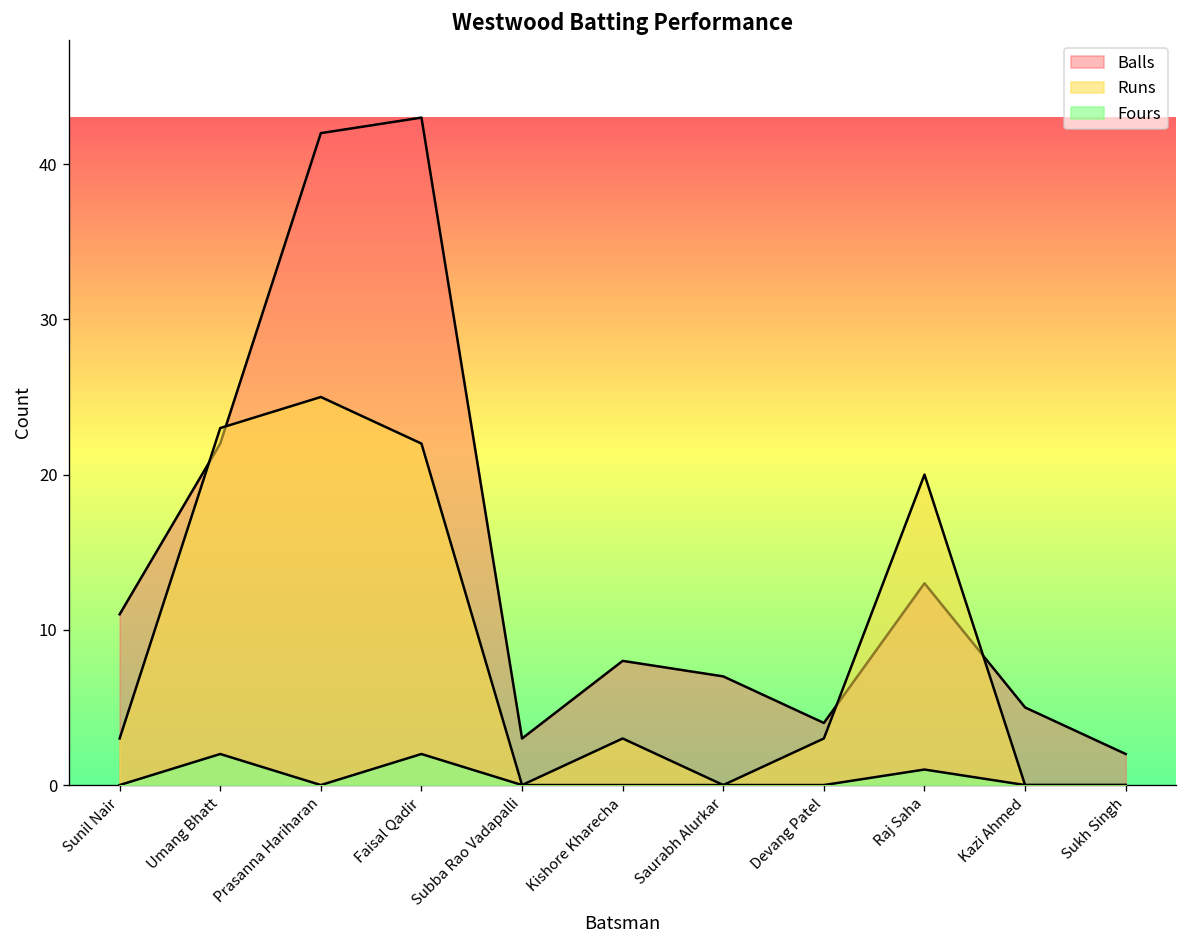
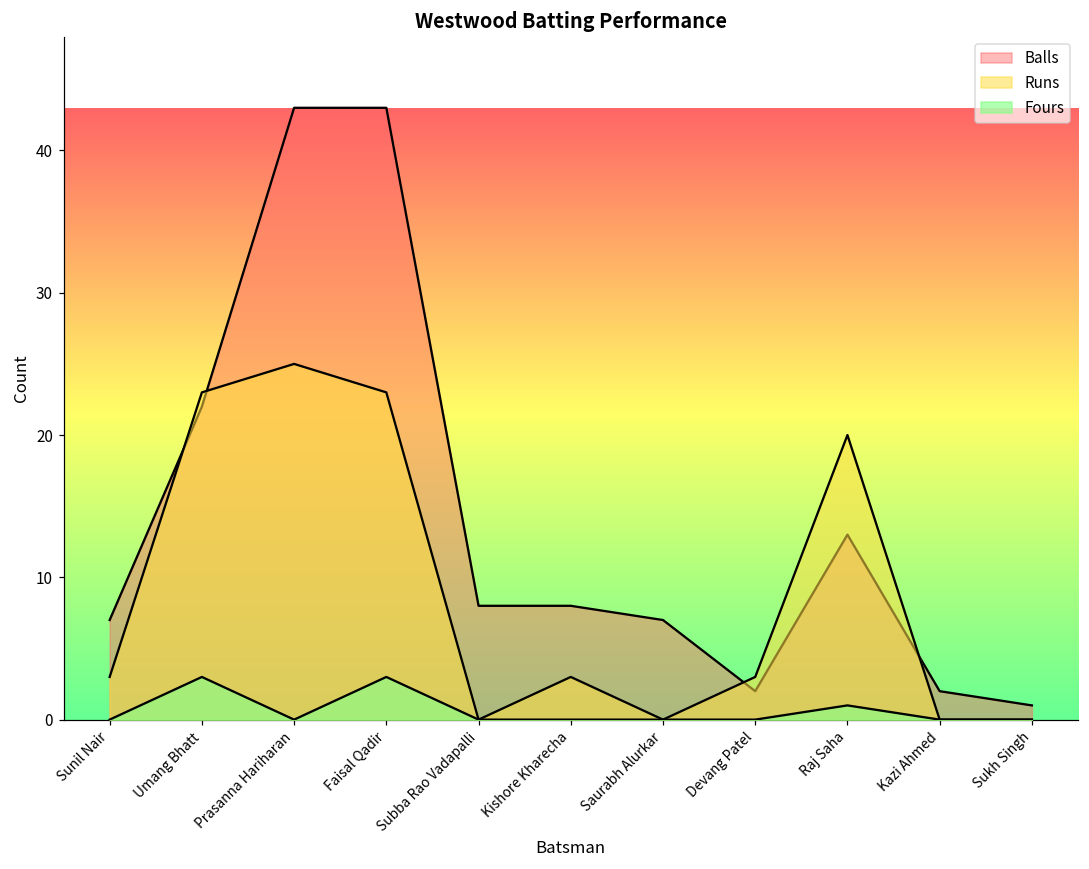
  {
    "Balls": {
-     "Sunil Nair": 11,
+     "Sunil Nair": 7,
      "Umang Bhatt": 22,
-     "Prasanna Hariharan": 42,
+     "Prasanna Hariharan": 43,
      "Faisal Qadir": 43,
-     "Subba Rao Vadapalli": 3,
+     "Subba Rao Vadapalli": 8,
      "Kishore Kharecha": 8,
      "Saurabh Alurkar": 7,
-     "Devang Patel": 4,
+     "Devang Patel": 2,
      "Raj Saha": 13,
-     "Kazi Ahmed": 5,
-     "Sukh Singh": 2
+     "Kazi Ahmed": 2,
+     "Sukh Singh": 1
    },
    "Runs": {
      "Sunil Nair": 3,
      "Umang Bhatt": 23,
      "Prasanna Hariharan": 25,
-     "Faisal Qadir": 22,
+     "Faisal Qadir": 23,
      "Kishore Kharecha": 3,
      "Devang Patel": 3,
      "Raj Saha": 20
    },
    "Fours": {
      "Sunil Nair": 0,
-     "Umang Bhatt": 2,
+     "Umang Bhatt": 3,
      "Prasanna Hariharan": 0,
-     "Faisal Qadir": 2,
+     "Faisal Qadir": 3,
      "Kishore Kharecha": 0,
      "Devang Patel": 0,
      "Raj Saha": 1
    }
  }
